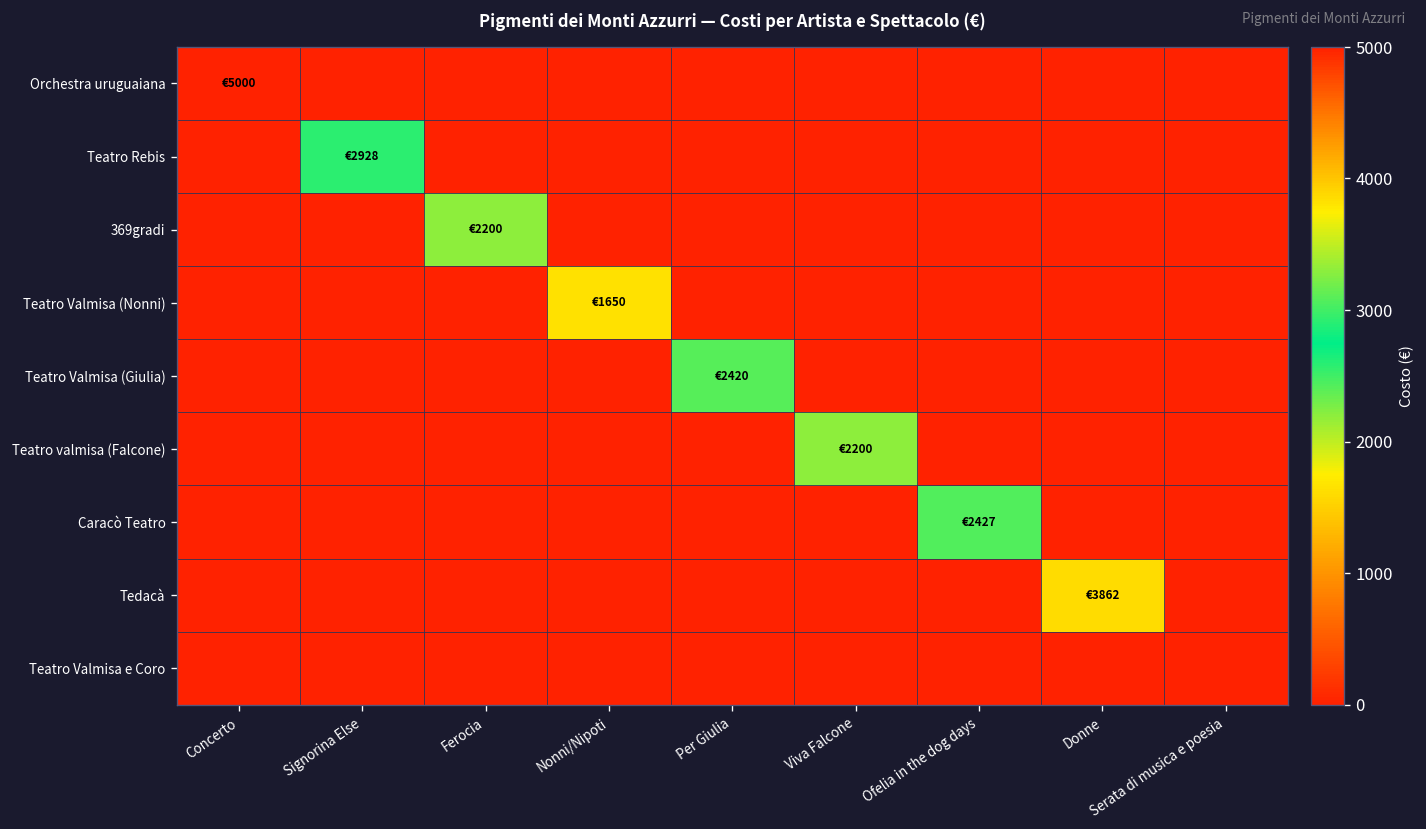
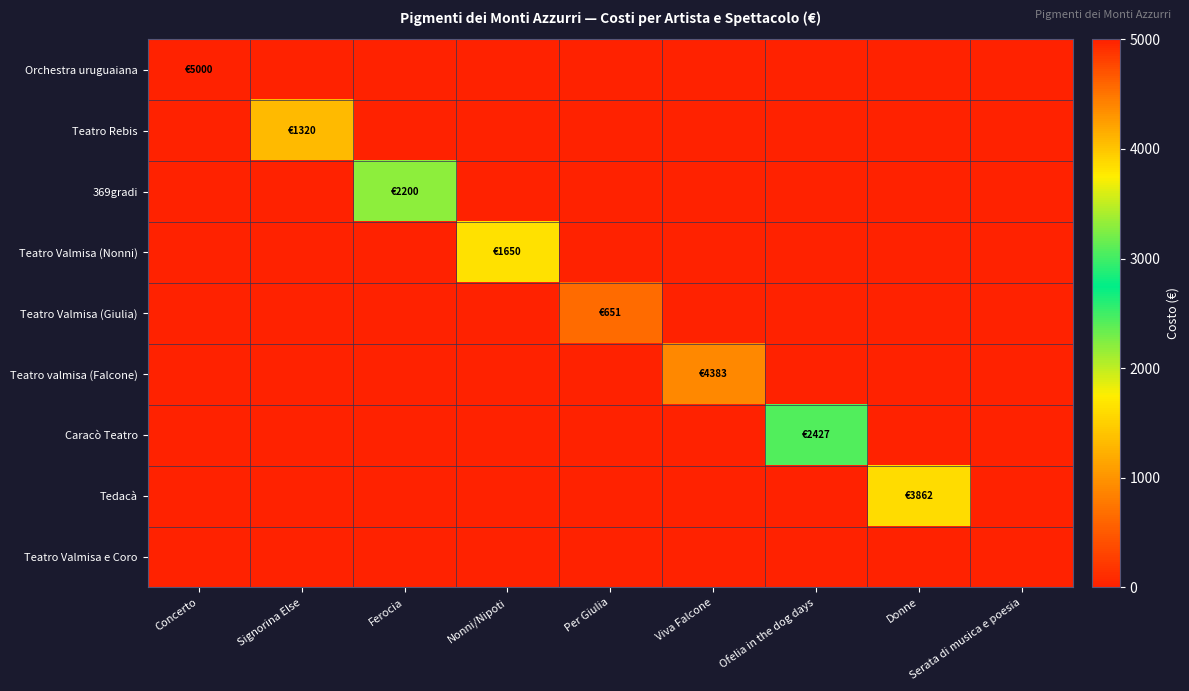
  {
    "Orchestra uruguaiana": {
      "Concerto": "€5000"
    },
    "Teatro Rebis": {
-     "Signorina Else": "€2928"
+     "Signorina Else": "€1320"
    },
    "369gradi": {
      "Ferocia": "€2200"
    },
    "Teatro Valmisa (Nonni)": {
      "Nonni/Nipoti": "€1650"
    },
    "Teatro Valmisa (Giulia)": {
-     "Per Giulia": "€2420"
+     "Per Giulia": "€651"
    },
    "Teatro valmisa (Falcone)": {
-     "Viva Falcone": "€2200"
+     "Viva Falcone": "€4383"
    },
    "Caracò Teatro": {
      "Ofelia in the dog days": "€2427"
    },
    "Tedacà": {
      "Donne": "€3862"
    }
  }
